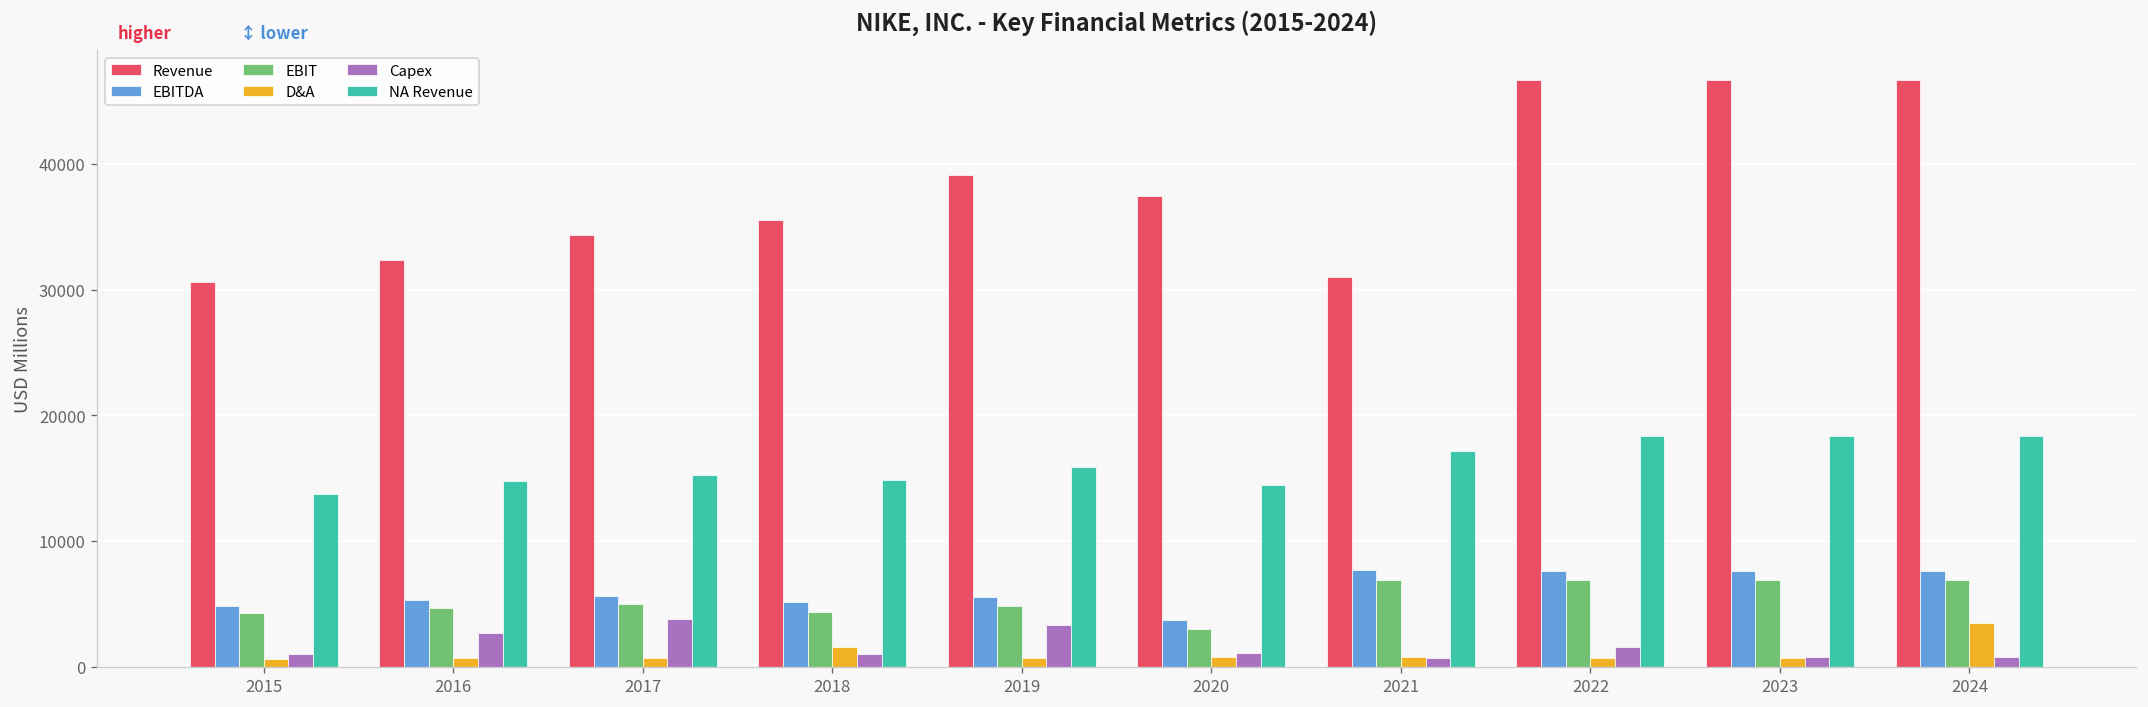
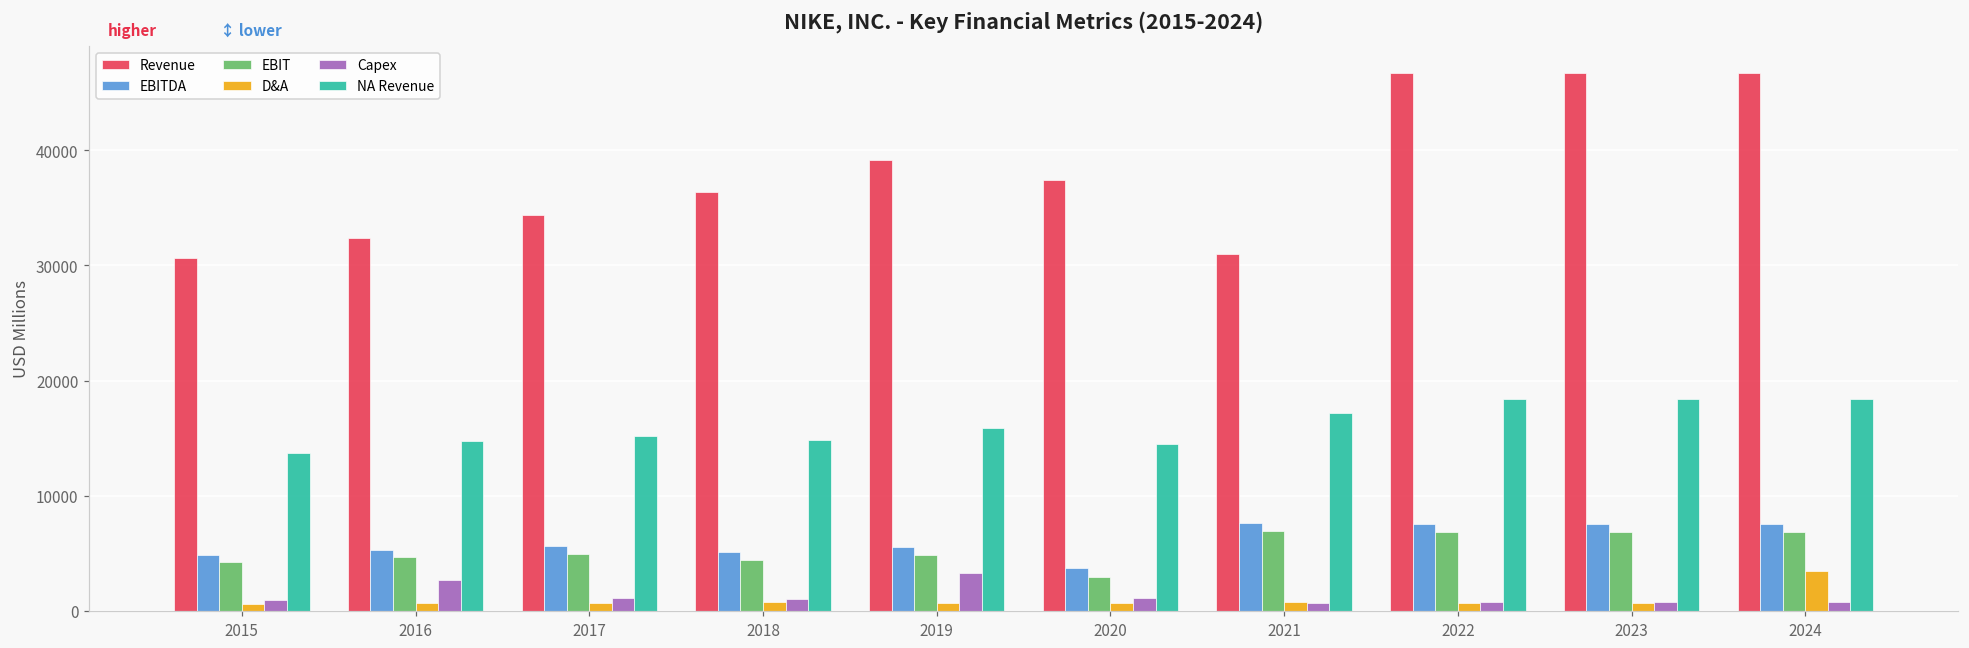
  {
    "Revenue": {
      "2015": 30600,
      "2016": 32400,
      "2017": 34400,
-     "2018": 35500,
+     "2018": 36400,
      "2019": 39100,
      "2020": 37400,
      "2021": 31000,
      "2022": 46700,
      "2023": 46700,
      "2024": 46700
    },
    "EBITDA": {
      "2015": 4800,
      "2016": 5300,
      "2017": 5700,
      "2018": 5100,
      "2019": 5600,
      "2020": 3700,
      "2021": 7700,
      "2022": 7600,
      "2023": 7600,
      "2024": 7600
    },
    "EBIT": {
      "2015": 4200,
      "2016": 4600,
      "2017": 4900,
      "2018": 4400,
      "2019": 4900,
      "2020": 3000,
      "2021": 6900,
      "2022": 6900,
      "2023": 6900,
      "2024": 6900
    },
    "D&A": {
      "2015": 600,
      "2016": 600,
      "2017": 700,
-     "2018": 1600,
+     "2018": 700,
      "2019": 700,
      "2020": 700,
      "2021": 700,
      "2022": 700,
      "2023": 700,
      "2024": 3500
    },
    "Capex": {
      "2015": 1000,
      "2016": 2700,
-     "2017": 3800,
+     "2017": 1100,
      "2018": 1000,
      "2019": 3300,
      "2020": 1100,
      "2021": 700,
-     "2022": 1600,
+     "2022": 800,
      "2023": 800,
      "2024": 800
    },
    "NA Revenue": {
      "2015": 13700,
      "2016": 14800,
      "2017": 15200,
      "2018": 14900,
      "2019": 15900,
      "2020": 14500,
      "2021": 17200,
      "2022": 18400,
      "2023": 18400,
      "2024": 18400
    }
  }
